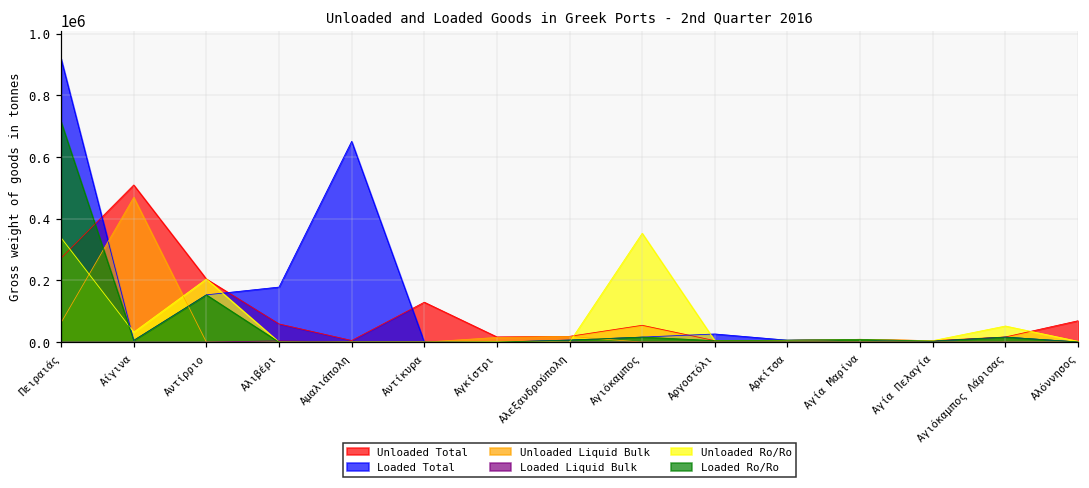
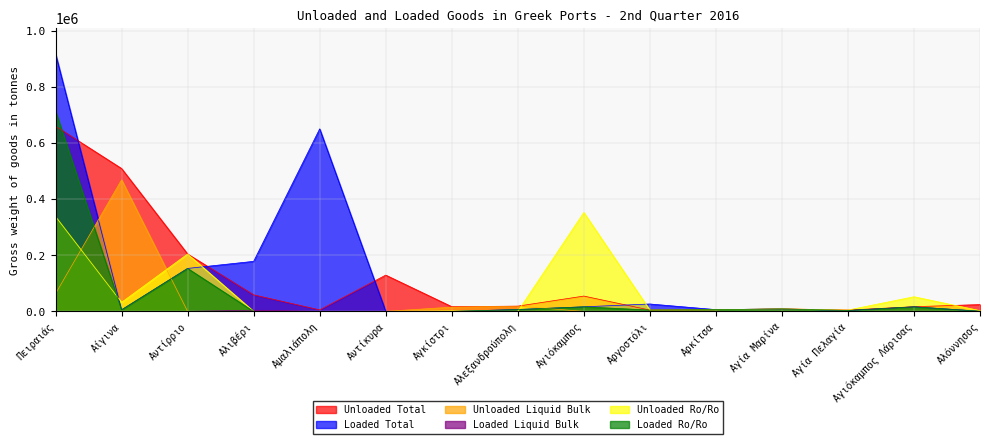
  {
    "Unloaded Total": {
-     "Πειραιάς": 270000,
+     "Πειραιάς": 660000,
      "Αίγινα": 510000,
      "Αλιβέρι": 60000,
      "Αντίκυρα": 130000,
      "Αγιόκαμπος": 50000,
-     "Αλόννησος": 70000
+     "Αλόννησος": 20000
    },
    "Loaded Total": {
      "Πειραιάς": 920000,
      "Αλιβέρι": 180000,
      "Αμαλιάπολη": 650000,
      "Αργοστόλι": 30000
    },
    "Unloaded Liquid Bulk": {
      "Πειραιάς": 60000,
      "Αίγινα": 470000
    },
    "Loaded Liquid Bulk": {
      "Πειραιάς": 0
    },
    "Unloaded Ro/Ro": {
      "Πειραιάς": 340000,
      "Αίγινα": 30000,
      "Αγιόκαμπος": 350000,
      "Αγιόκαμπος Λάρισας": 50000
    },
    "Loaded Ro/Ro": {
      "Πειραιάς": 710000
    }
  }
